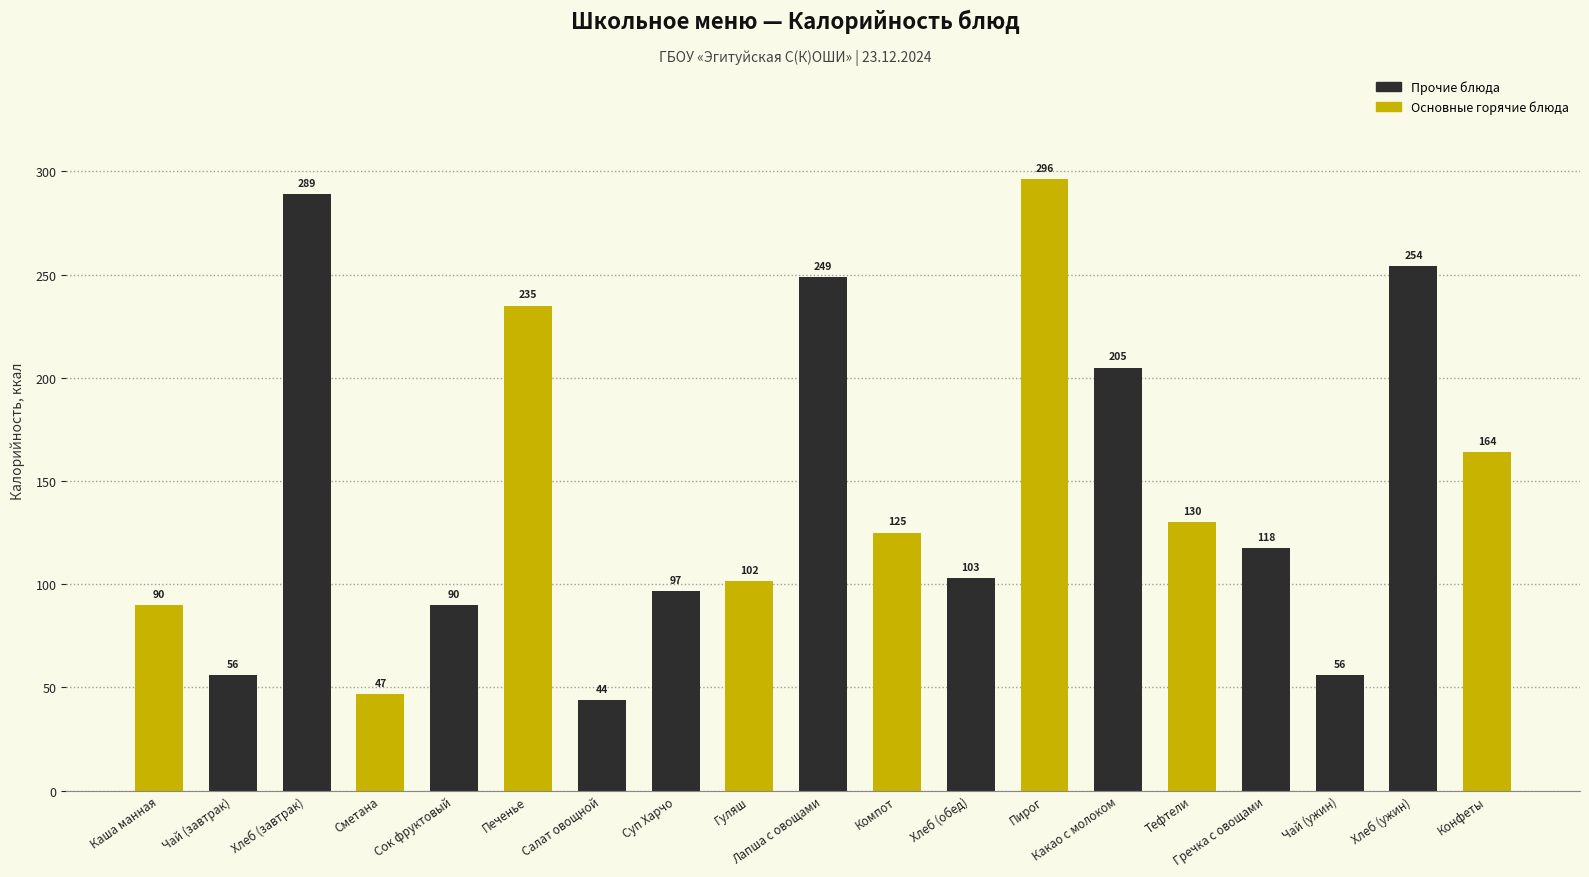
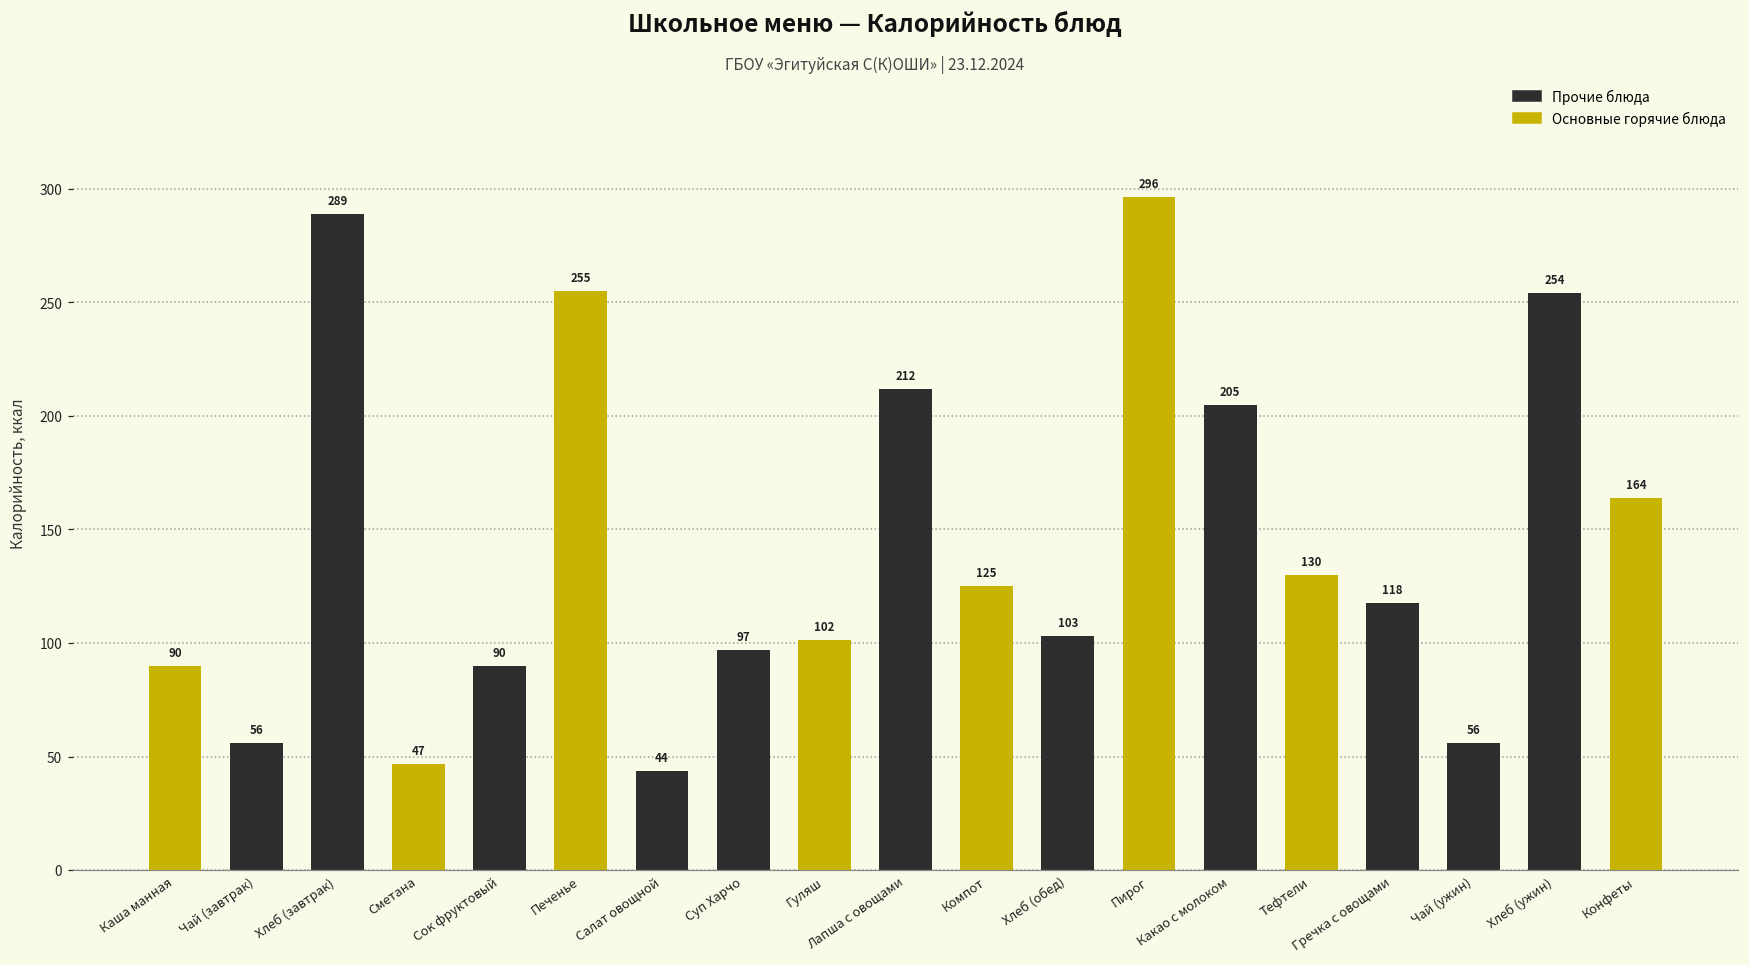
  {
    "Каша манная": 90,
    "Чай (завтрак)": 56,
    "Хлеб (завтрак)": 289,
    "Сметана": 47,
    "Сок фруктовый": 90,
-   "Печенье": 235,
+   "Печенье": 255,
    "Салат овощной": 44,
    "Суп Харчо": 97,
    "Гуляш": 102,
-   "Лапша с овощами": 249,
+   "Лапша с овощами": 212,
    "Компот": 125,
    "Хлеб (обед)": 103,
    "Пирог": 296,
    "Какао с молоком": 205,
    "Тефтели": 130,
    "Гречка с овощами": 118,
    "Чай (ужин)": 56,
    "Хлеб (ужин)": 254,
    "Конфеты": 164
  }
